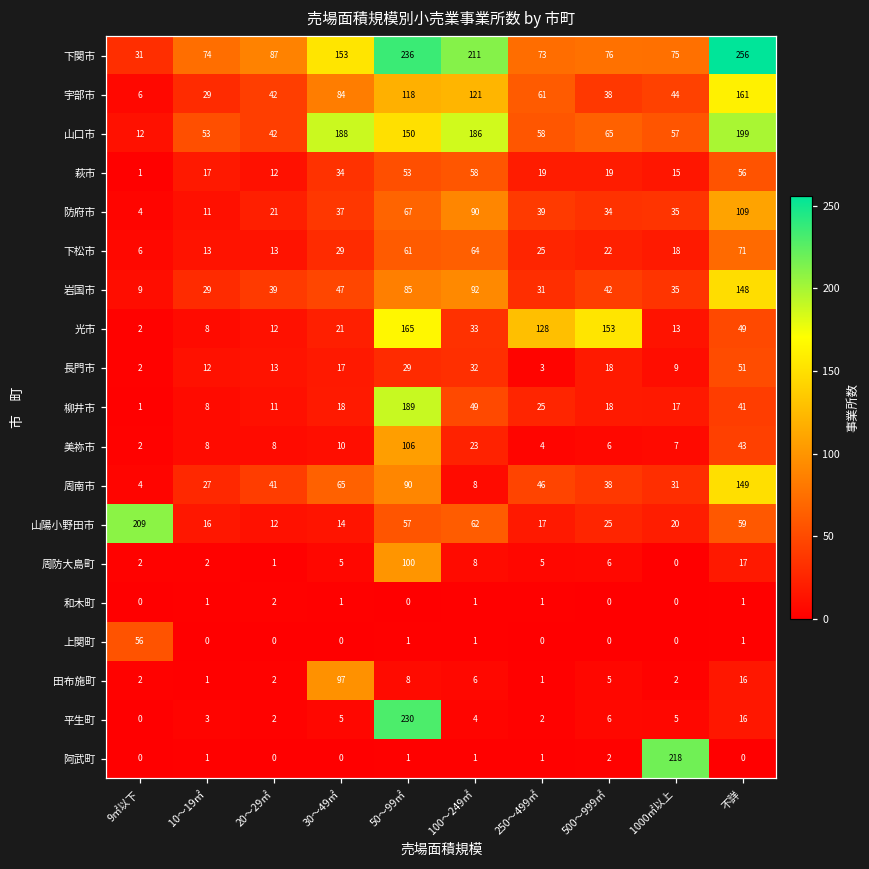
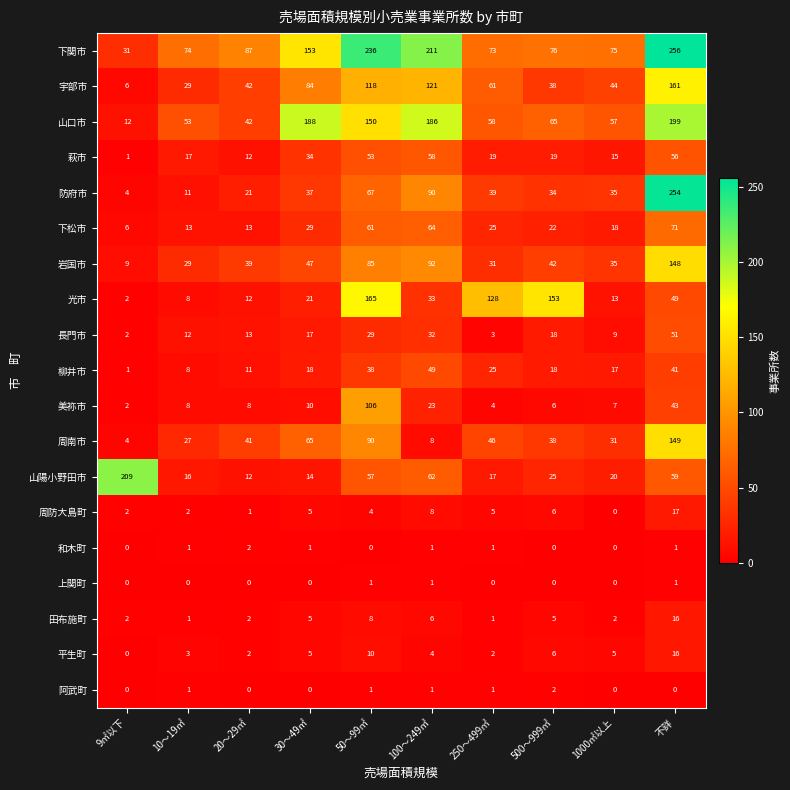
  {
    "下関市": {
      "9㎡以下": 31,
      "10～19㎡": 74,
      "20～29㎡": 87,
      "30～49㎡": 153,
      "50～99㎡": 236,
      "100～249㎡": 211,
      "250～499㎡": 73,
      "500～999㎡": 76,
      "1000㎡以上": 75,
      "不詳": 256
    },
    "宇部市": {
      "9㎡以下": 6,
      "10～19㎡": 29,
      "20～29㎡": 42,
      "30～49㎡": 84,
      "50～99㎡": 118,
      "100～249㎡": 121,
      "250～499㎡": 61,
      "500～999㎡": 38,
      "1000㎡以上": 44,
      "不詳": 161
    },
    "山口市": {
      "9㎡以下": 12,
      "10～19㎡": 53,
      "20～29㎡": 42,
      "30～49㎡": 188,
      "50～99㎡": 150,
      "100～249㎡": 186,
      "250～499㎡": 58,
      "500～999㎡": 65,
      "1000㎡以上": 57,
      "不詳": 199
    },
    "萩市": {
      "9㎡以下": 1,
      "10～19㎡": 17,
      "20～29㎡": 12,
      "30～49㎡": 34,
      "50～99㎡": 53,
      "100～249㎡": 58,
      "250～499㎡": 19,
      "500～999㎡": 19,
      "1000㎡以上": 15,
      "不詳": 56
    },
    "防府市": {
      "9㎡以下": 4,
      "10～19㎡": 11,
      "20～29㎡": 21,
      "30～49㎡": 37,
      "50～99㎡": 67,
      "100～249㎡": 90,
      "250～499㎡": 39,
      "500～999㎡": 34,
      "1000㎡以上": 35,
-     "不詳": 109
+     "不詳": 254
    },
    "下松市": {
      "9㎡以下": 6,
      "10～19㎡": 13,
      "20～29㎡": 13,
      "30～49㎡": 29,
      "50～99㎡": 61,
      "100～249㎡": 64,
      "250～499㎡": 25,
      "500～999㎡": 22,
      "1000㎡以上": 18,
      "不詳": 71
    },
    "岩国市": {
      "9㎡以下": 9,
      "10～19㎡": 29,
      "20～29㎡": 39,
      "30～49㎡": 47,
      "50～99㎡": 85,
      "100～249㎡": 92,
      "250～499㎡": 31,
      "500～999㎡": 42,
      "1000㎡以上": 35,
      "不詳": 148
    },
    "光市": {
      "9㎡以下": 2,
      "10～19㎡": 8,
      "20～29㎡": 12,
      "30～49㎡": 21,
      "50～99㎡": 165,
      "100～249㎡": 33,
      "250～499㎡": 128,
      "500～999㎡": 153,
      "1000㎡以上": 13,
      "不詳": 49
    },
    "長門市": {
      "9㎡以下": 2,
      "10～19㎡": 12,
      "20～29㎡": 13,
      "30～49㎡": 17,
      "50～99㎡": 29,
      "100～249㎡": 32,
      "250～499㎡": 3,
      "500～999㎡": 18,
      "1000㎡以上": 9,
      "不詳": 51
    },
    "柳井市": {
      "9㎡以下": 1,
      "10～19㎡": 8,
      "20～29㎡": 11,
      "30～49㎡": 18,
-     "50～99㎡": 189,
+     "50～99㎡": 38,
      "100～249㎡": 49,
      "250～499㎡": 25,
      "500～999㎡": 18,
      "1000㎡以上": 17,
      "不詳": 41
    },
    "美祢市": {
      "9㎡以下": 2,
      "10～19㎡": 8,
      "20～29㎡": 8,
      "30～49㎡": 10,
      "50～99㎡": 106,
      "100～249㎡": 23,
      "250～499㎡": 4,
      "500～999㎡": 6,
      "1000㎡以上": 7,
      "不詳": 43
    },
    "周南市": {
      "9㎡以下": 4,
      "10～19㎡": 27,
      "20～29㎡": 41,
      "30～49㎡": 65,
      "50～99㎡": 90,
      "100～249㎡": 8,
      "250～499㎡": 46,
      "500～999㎡": 38,
      "1000㎡以上": 31,
      "不詳": 149
    },
    "山陽小野田市": {
      "9㎡以下": 209,
      "10～19㎡": 16,
      "20～29㎡": 12,
      "30～49㎡": 14,
      "50～99㎡": 57,
      "100～249㎡": 62,
      "250～499㎡": 17,
      "500～999㎡": 25,
      "1000㎡以上": 20,
      "不詳": 59
    },
    "周防大島町": {
      "9㎡以下": 2,
      "10～19㎡": 2,
      "20～29㎡": 1,
      "30～49㎡": 5,
-     "50～99㎡": 100,
+     "50～99㎡": 4,
      "100～249㎡": 8,
      "250～499㎡": 5,
      "500～999㎡": 6,
      "1000㎡以上": 0,
      "不詳": 17
    },
    "和木町": {
      "9㎡以下": 0,
      "10～19㎡": 1,
      "20～29㎡": 2,
      "30～49㎡": 1,
      "50～99㎡": 0,
      "100～249㎡": 1,
      "250～499㎡": 1,
      "500～999㎡": 0,
      "1000㎡以上": 0,
      "不詳": 1
    },
    "上関町": {
-     "9㎡以下": 56,
+     "9㎡以下": 0,
      "10～19㎡": 0,
      "20～29㎡": 0,
      "30～49㎡": 0,
      "50～99㎡": 1,
      "100～249㎡": 1,
      "250～499㎡": 0,
      "500～999㎡": 0,
      "1000㎡以上": 0,
      "不詳": 1
    },
    "田布施町": {
      "9㎡以下": 2,
      "10～19㎡": 1,
      "20～29㎡": 2,
-     "30～49㎡": 97,
+     "30～49㎡": 5,
      "50～99㎡": 8,
      "100～249㎡": 6,
      "250～499㎡": 1,
      "500～999㎡": 5,
      "1000㎡以上": 2,
      "不詳": 16
    },
    "平生町": {
      "9㎡以下": 0,
      "10～19㎡": 3,
      "20～29㎡": 2,
      "30～49㎡": 5,
-     "50～99㎡": 230,
+     "50～99㎡": 10,
      "100～249㎡": 4,
      "250～499㎡": 2,
      "500～999㎡": 6,
      "1000㎡以上": 5,
      "不詳": 16
    },
    "阿武町": {
      "9㎡以下": 0,
      "10～19㎡": 1,
      "20～29㎡": 0,
      "30～49㎡": 0,
      "50～99㎡": 1,
      "100～249㎡": 1,
      "250～499㎡": 1,
      "500～999㎡": 2,
-     "1000㎡以上": 218,
+     "1000㎡以上": 0,
      "不詳": 0
    }
  }
